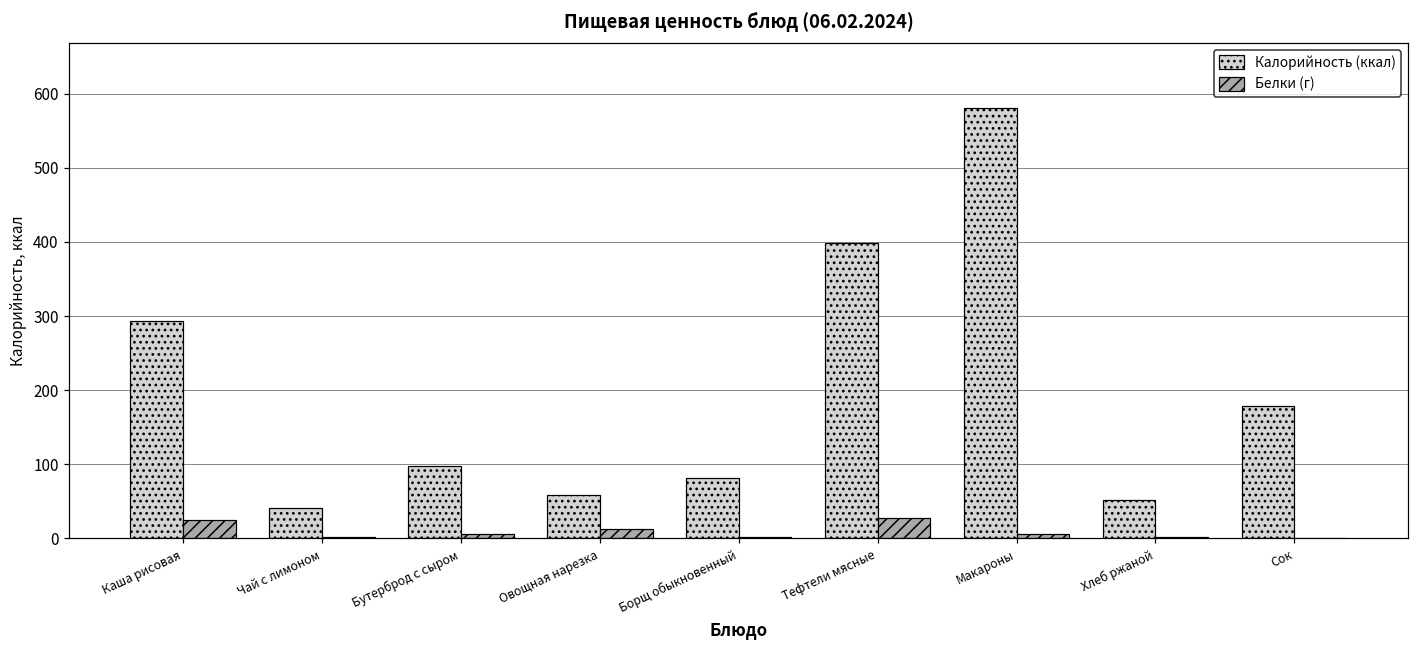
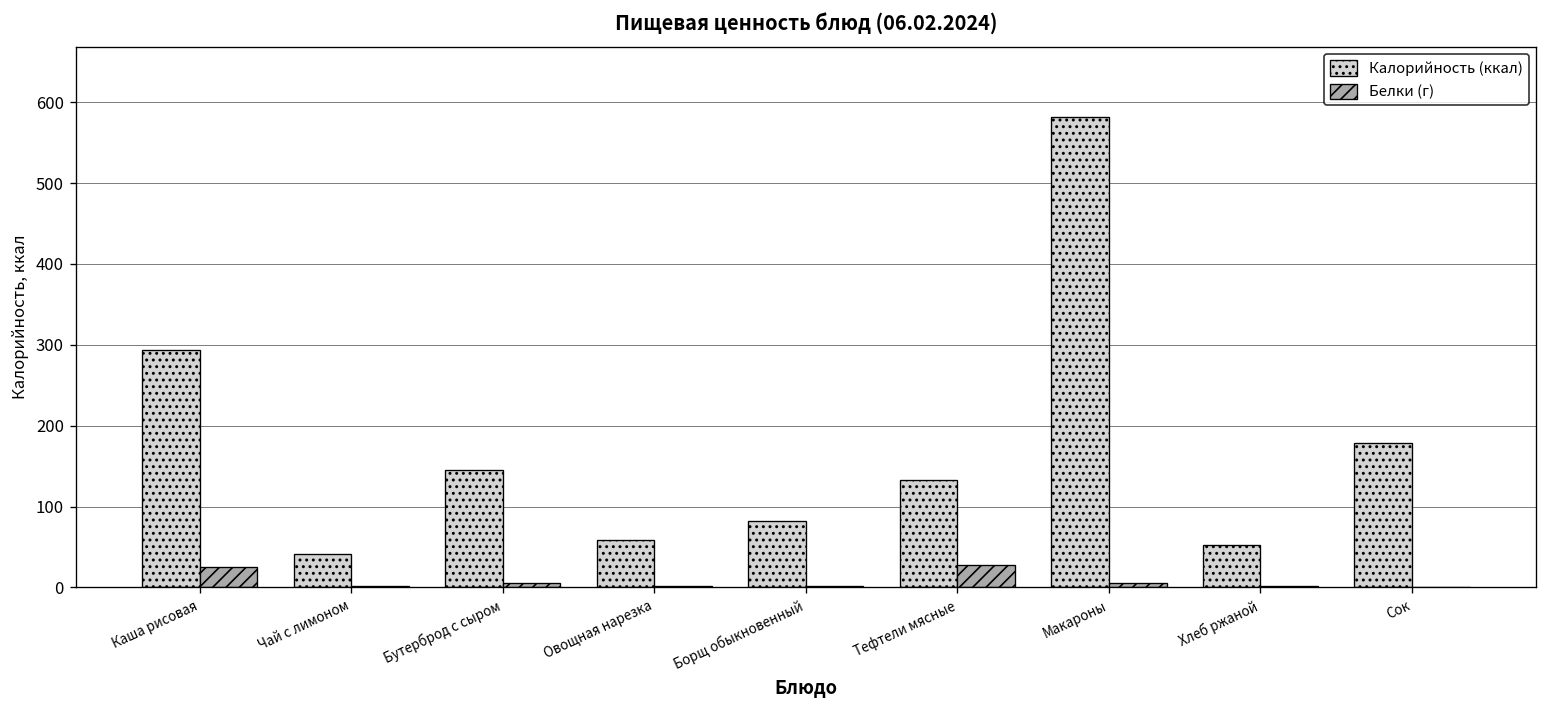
  {
    "Калорийность (ккал)": {
      "Каша рисовая": 290,
      "Чай с лимоном": 40,
-     "Бутерброд с сыром": 100,
+     "Бутерброд с сыром": 150,
      "Овощная нарезка": 60,
      "Борщ обыкновенный": 80,
-     "Тефтели мясные": 400,
+     "Тефтели мясные": 130,
      "Макароны": 580,
      "Хлеб ржаной": 50,
      "Сок": 180
    },
    "Белки (г)": {
      "Каша рисовая": 30,
      "Бутерброд с сыром": 10,
-     "Овощная нарезка": 10,
+     "Овощная нарезка": 0,
      "Тефтели мясные": 30,
      "Макароны": 10
    }
  }
